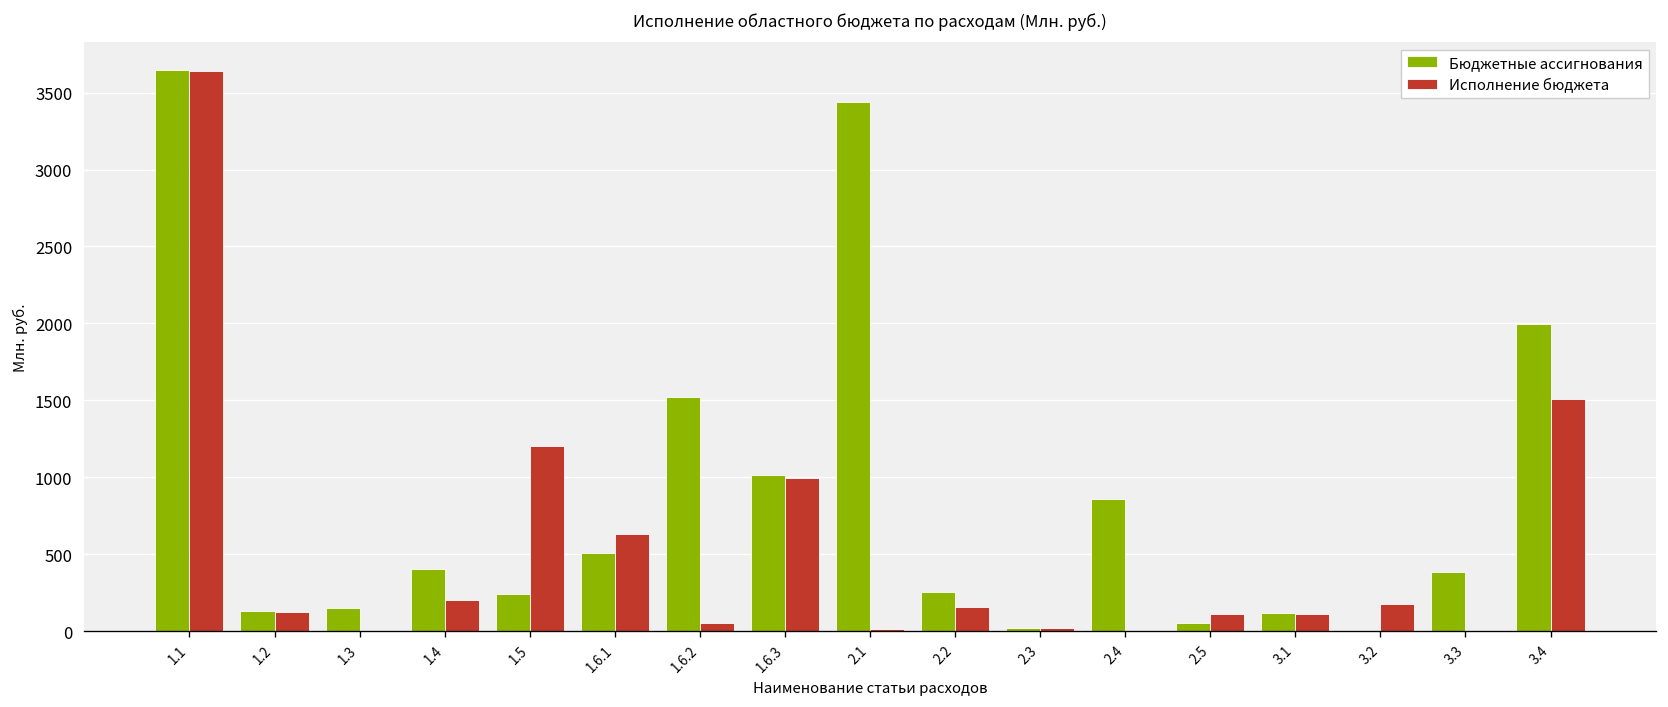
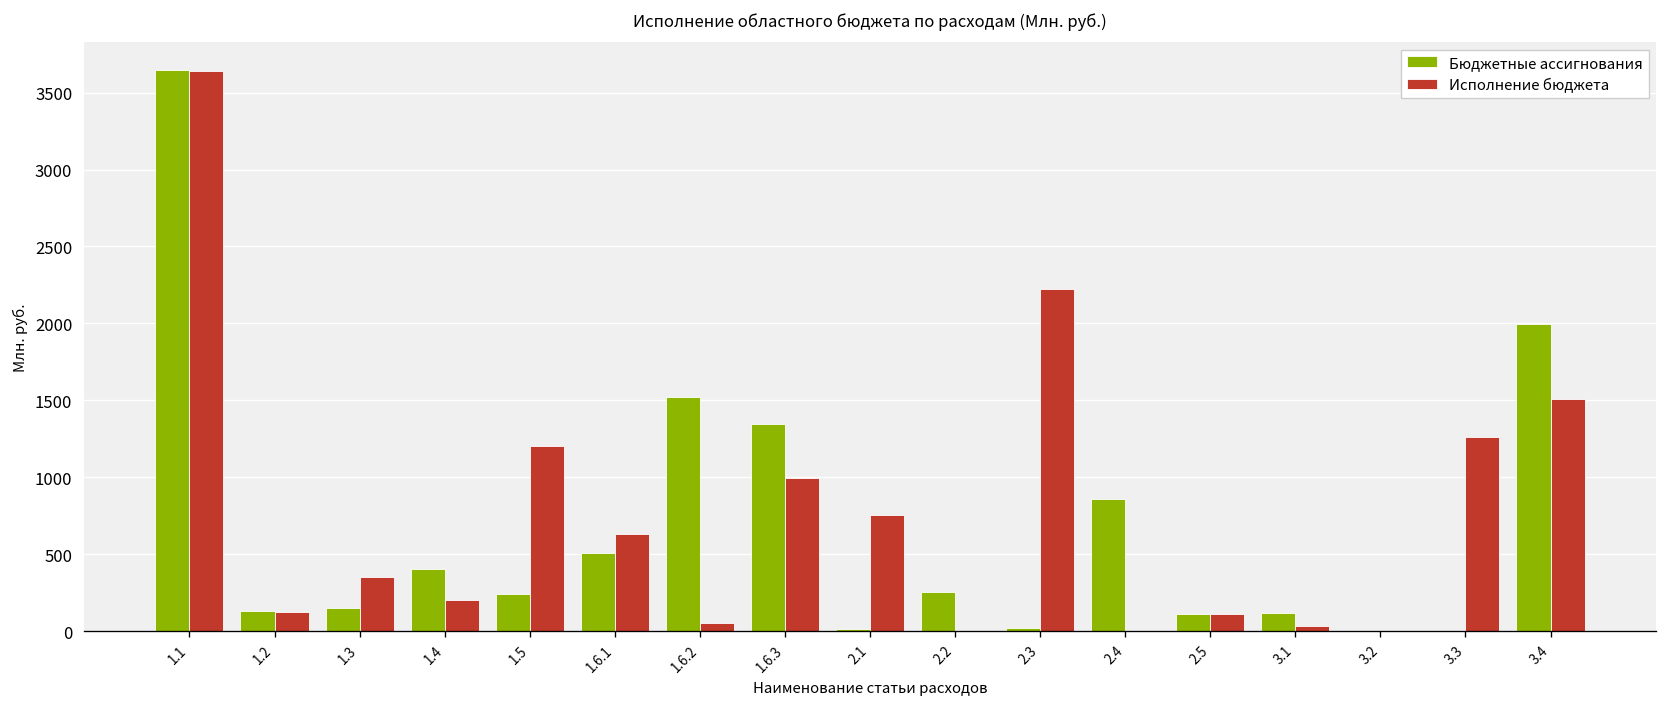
  {
    "Бюджетные ассигнования": {
      "1.1": 3640,
      "1.2": 130,
      "1.3": 150,
      "1.4": 400,
      "1.5": 240,
      "1.6.1": 510,
      "1.6.2": 1520,
-     "1.6.3": 1010,
-     "2.1": 3440,
+     "1.6.3": 1350,
+     "2.1": 20,
      "2.2": 260,
      "2.3": 20,
      "2.4": 860,
-     "2.5": 50,
+     "2.5": 120,
      "3.1": 120,
-     "3.3": 380,
+     "3.3": 0,
      "3.4": 2000
    },
    "Исполнение бюджета": {
      "1.1": 3640,
      "1.2": 120,
-     "1.3": 0,
+     "1.3": 350,
      "1.4": 200,
      "1.5": 1200,
      "1.6.1": 630,
      "1.6.2": 60,
      "1.6.3": 1000,
-     "2.1": 20,
-     "2.2": 160,
-     "2.3": 20,
+     "2.1": 760,
+     "2.2": 10,
+     "2.3": 2220,
      "2.5": 120,
-     "3.1": 120,
-     "3.2": 180,
-     "3.3": 0,
+     "3.1": 40,
+     "3.2": 0,
+     "3.3": 1260,
      "3.4": 1510
    }
  }
